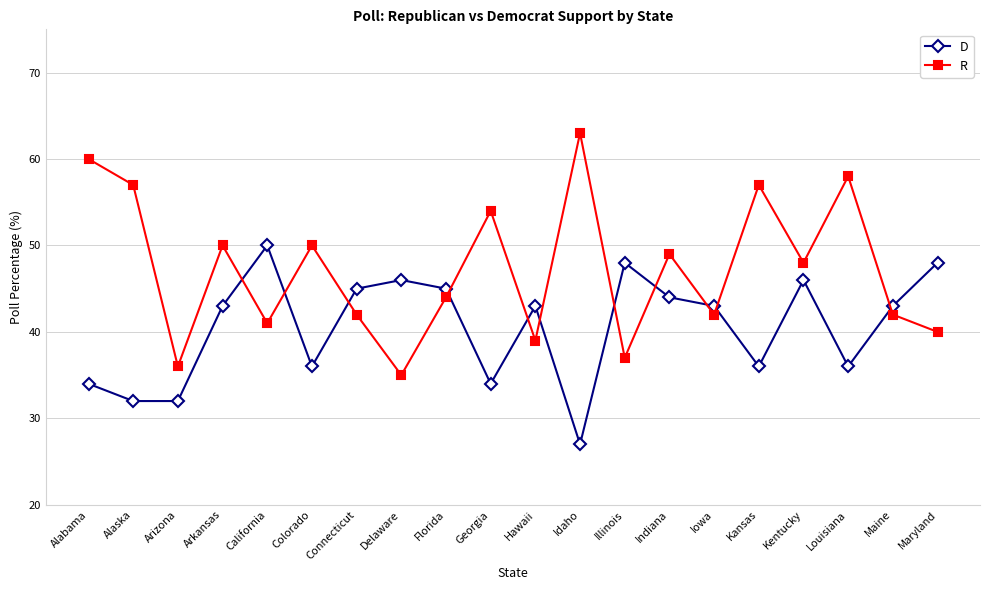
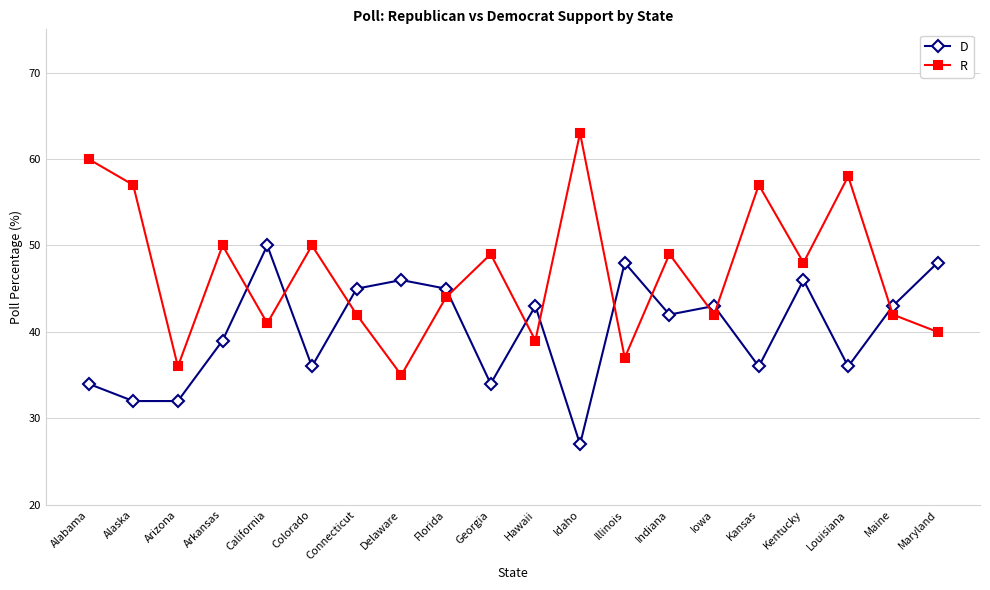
  {
    "D": {
      "Alabama": 34,
      "Alaska": 32,
      "Arizona": 32,
-     "Arkansas": 43,
+     "Arkansas": 39,
      "California": 50,
      "Colorado": 36,
      "Connecticut": 45,
      "Delaware": 46,
      "Florida": 45,
      "Georgia": 34,
      "Hawaii": 43,
      "Idaho": 27,
      "Illinois": 48,
-     "Indiana": 44,
+     "Indiana": 42,
      "Iowa": 43,
      "Kansas": 36,
      "Kentucky": 46,
      "Louisiana": 36,
      "Maine": 43,
      "Maryland": 48
    },
    "R": {
      "Alabama": 60,
      "Alaska": 57,
      "Arizona": 36,
      "Arkansas": 50,
      "California": 41,
      "Colorado": 50,
      "Connecticut": 42,
      "Delaware": 35,
      "Florida": 44,
-     "Georgia": 54,
+     "Georgia": 49,
      "Hawaii": 39,
      "Idaho": 63,
      "Illinois": 37,
      "Indiana": 49,
      "Iowa": 42,
      "Kansas": 57,
      "Kentucky": 48,
      "Louisiana": 58,
      "Maine": 42,
      "Maryland": 40
    }
  }
